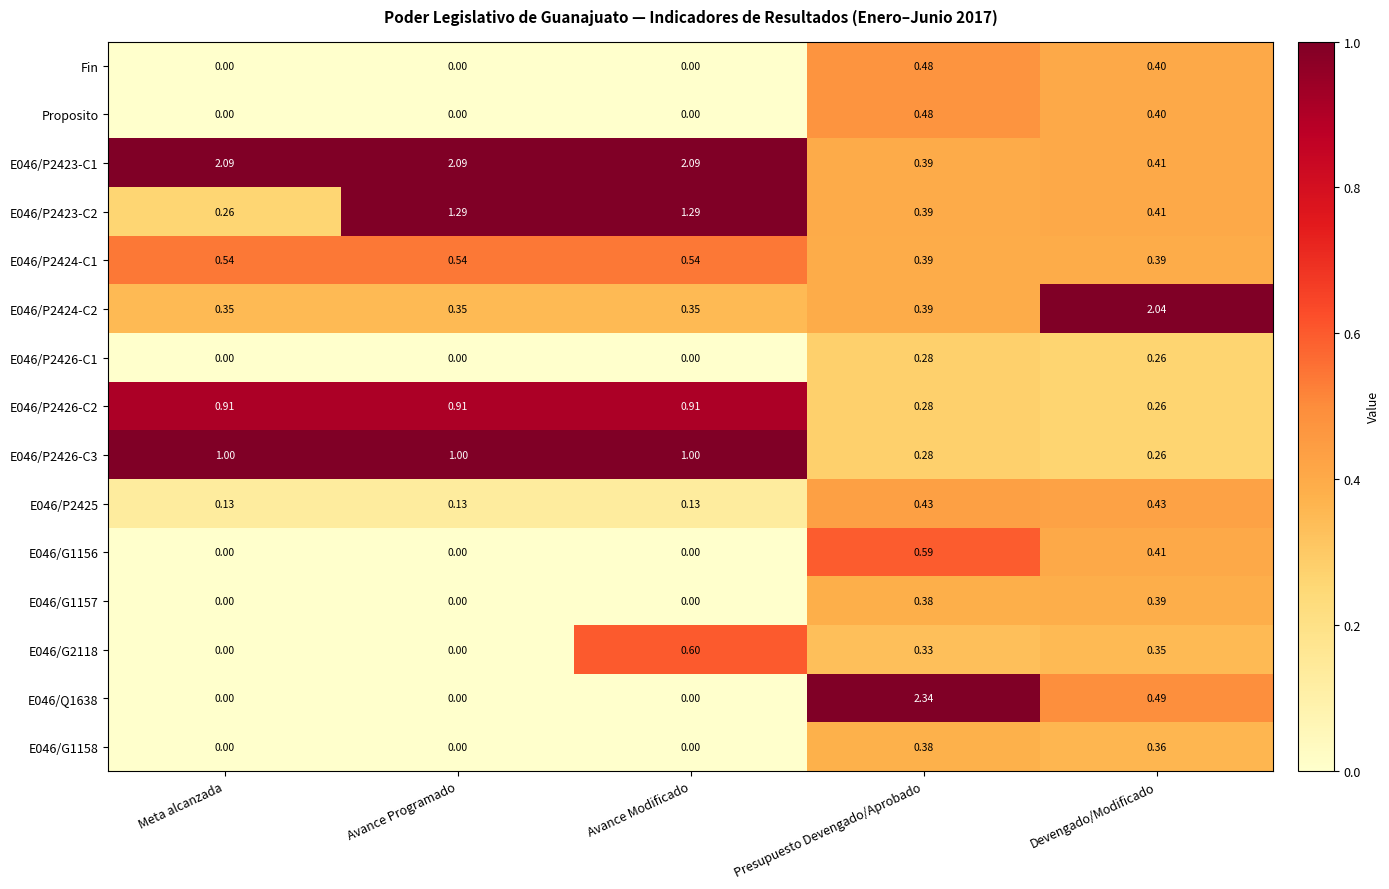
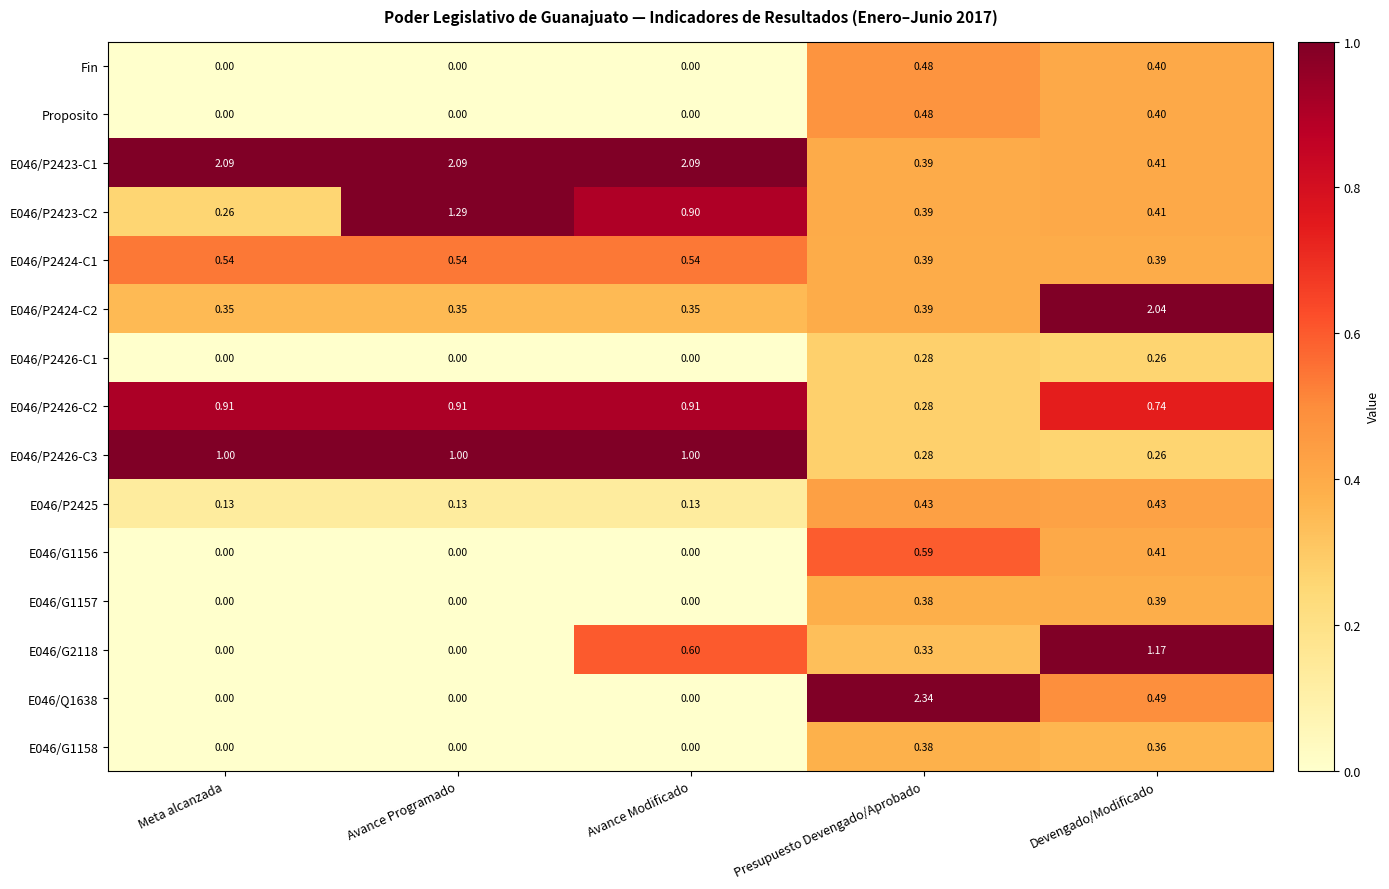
  {
    "Fin": {
      "Meta alcanzada": 0.00,
      "Avance Programado": 0.00,
      "Avance Modificado": 0.00,
      "Presupuesto Devengado/Aprobado": 0.48,
      "Devengado/Modificado": 0.40
    },
    "Proposito": {
      "Meta alcanzada": 0.00,
      "Avance Programado": 0.00,
      "Avance Modificado": 0.00,
      "Presupuesto Devengado/Aprobado": 0.48,
      "Devengado/Modificado": 0.40
    },
    "E046/P2423-C1": {
      "Meta alcanzada": 2.09,
      "Avance Programado": 2.09,
      "Avance Modificado": 2.09,
      "Presupuesto Devengado/Aprobado": 0.39,
      "Devengado/Modificado": 0.41
    },
    "E046/P2423-C2": {
      "Meta alcanzada": 0.26,
      "Avance Programado": 1.29,
-     "Avance Modificado": 1.29,
+     "Avance Modificado": 0.90,
      "Presupuesto Devengado/Aprobado": 0.39,
      "Devengado/Modificado": 0.41
    },
    "E046/P2424-C1": {
      "Meta alcanzada": 0.54,
      "Avance Programado": 0.54,
      "Avance Modificado": 0.54,
      "Presupuesto Devengado/Aprobado": 0.39,
      "Devengado/Modificado": 0.39
    },
    "E046/P2424-C2": {
      "Meta alcanzada": 0.35,
      "Avance Programado": 0.35,
      "Avance Modificado": 0.35,
      "Presupuesto Devengado/Aprobado": 0.39,
      "Devengado/Modificado": 2.04
    },
    "E046/P2426-C1": {
      "Meta alcanzada": 0.00,
      "Avance Programado": 0.00,
      "Avance Modificado": 0.00,
      "Presupuesto Devengado/Aprobado": 0.28,
      "Devengado/Modificado": 0.26
    },
    "E046/P2426-C2": {
      "Meta alcanzada": 0.91,
      "Avance Programado": 0.91,
      "Avance Modificado": 0.91,
      "Presupuesto Devengado/Aprobado": 0.28,
-     "Devengado/Modificado": 0.26
+     "Devengado/Modificado": 0.74
    },
    "E046/P2426-C3": {
      "Meta alcanzada": 1.00,
      "Avance Programado": 1.00,
      "Avance Modificado": 1.00,
      "Presupuesto Devengado/Aprobado": 0.28,
      "Devengado/Modificado": 0.26
    },
    "E046/P2425": {
      "Meta alcanzada": 0.13,
      "Avance Programado": 0.13,
      "Avance Modificado": 0.13,
      "Presupuesto Devengado/Aprobado": 0.43,
      "Devengado/Modificado": 0.43
    },
    "E046/G1156": {
      "Meta alcanzada": 0.00,
      "Avance Programado": 0.00,
      "Avance Modificado": 0.00,
      "Presupuesto Devengado/Aprobado": 0.59,
      "Devengado/Modificado": 0.41
    },
    "E046/G1157": {
      "Meta alcanzada": 0.00,
      "Avance Programado": 0.00,
      "Avance Modificado": 0.00,
      "Presupuesto Devengado/Aprobado": 0.38,
      "Devengado/Modificado": 0.39
    },
    "E046/G2118": {
      "Meta alcanzada": 0.00,
      "Avance Programado": 0.00,
      "Avance Modificado": 0.60,
      "Presupuesto Devengado/Aprobado": 0.33,
-     "Devengado/Modificado": 0.35
+     "Devengado/Modificado": 1.17
    },
    "E046/Q1638": {
      "Meta alcanzada": 0.00,
      "Avance Programado": 0.00,
      "Avance Modificado": 0.00,
      "Presupuesto Devengado/Aprobado": 2.34,
      "Devengado/Modificado": 0.49
    },
    "E046/G1158": {
      "Meta alcanzada": 0.00,
      "Avance Programado": 0.00,
      "Avance Modificado": 0.00,
      "Presupuesto Devengado/Aprobado": 0.38,
      "Devengado/Modificado": 0.36
    }
  }
